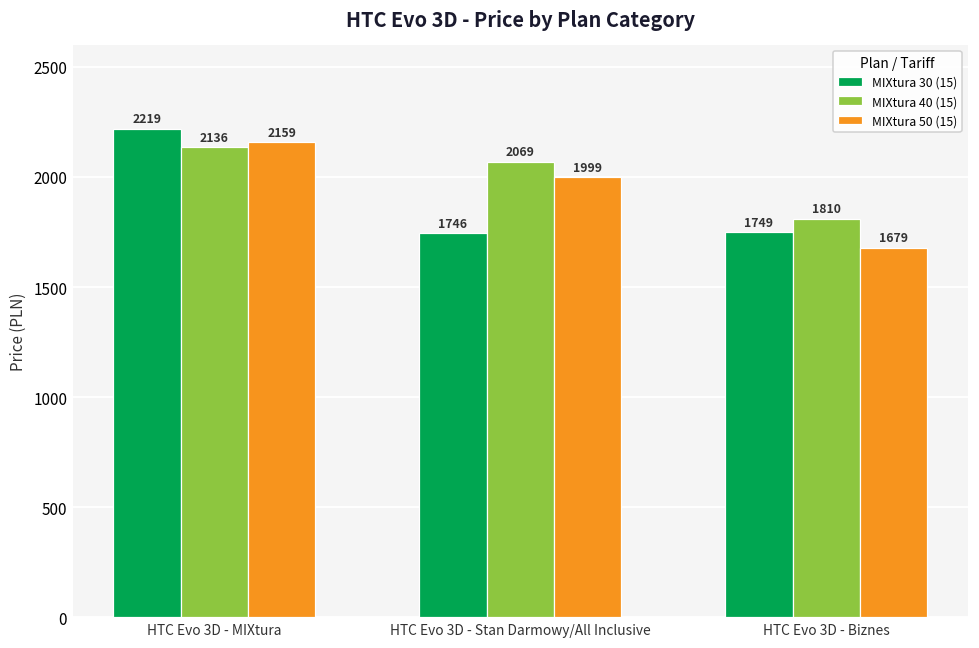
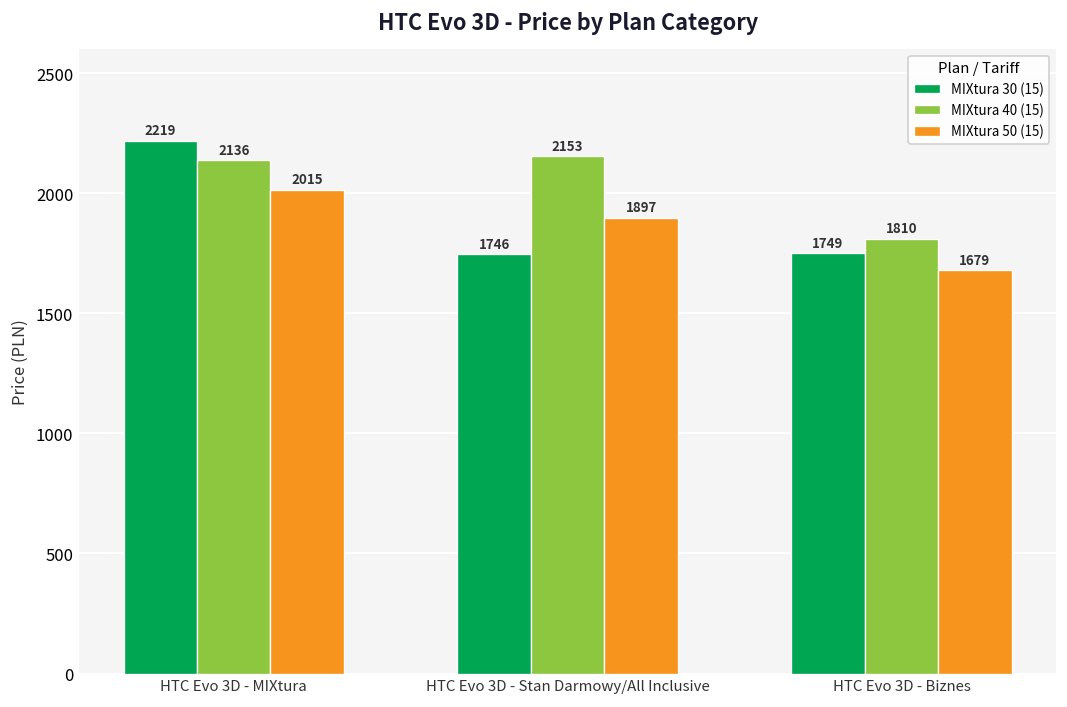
  {
    "MIXtura 30 (15)": {
      "HTC Evo 3D - MIXtura": 2219,
      "HTC Evo 3D - Stan Darmowy/All Inclusive": 1746,
      "HTC Evo 3D - Biznes": 1749
    },
    "MIXtura 40 (15)": {
      "HTC Evo 3D - MIXtura": 2136,
-     "HTC Evo 3D - Stan Darmowy/All Inclusive": 2069,
+     "HTC Evo 3D - Stan Darmowy/All Inclusive": 2153,
      "HTC Evo 3D - Biznes": 1810
    },
    "MIXtura 50 (15)": {
-     "HTC Evo 3D - MIXtura": 2159,
-     "HTC Evo 3D - Stan Darmowy/All Inclusive": 1999,
+     "HTC Evo 3D - MIXtura": 2015,
+     "HTC Evo 3D - Stan Darmowy/All Inclusive": 1897,
      "HTC Evo 3D - Biznes": 1679
    }
  }
